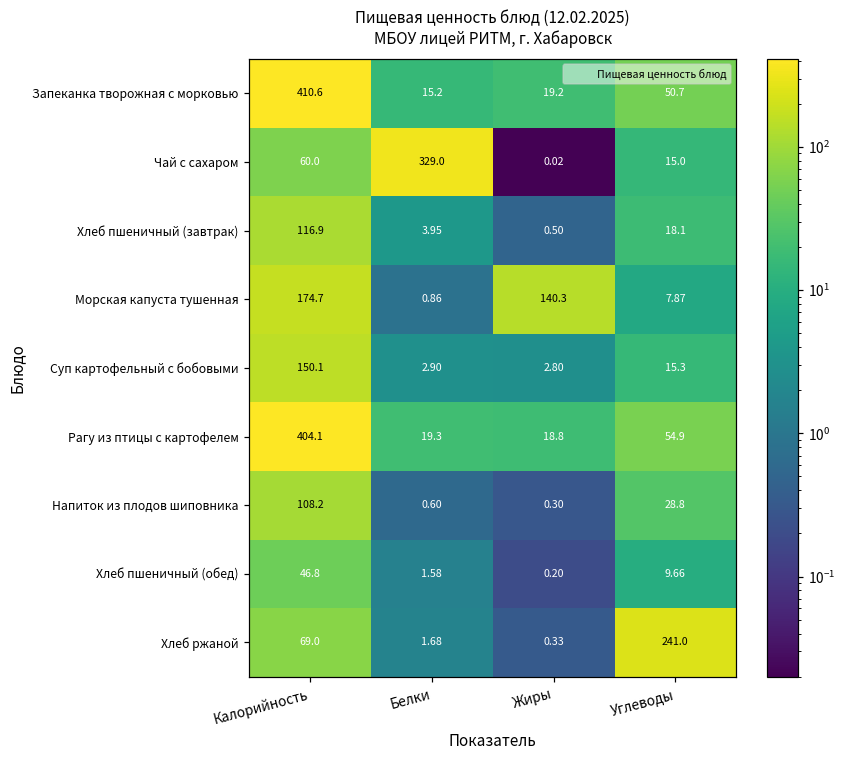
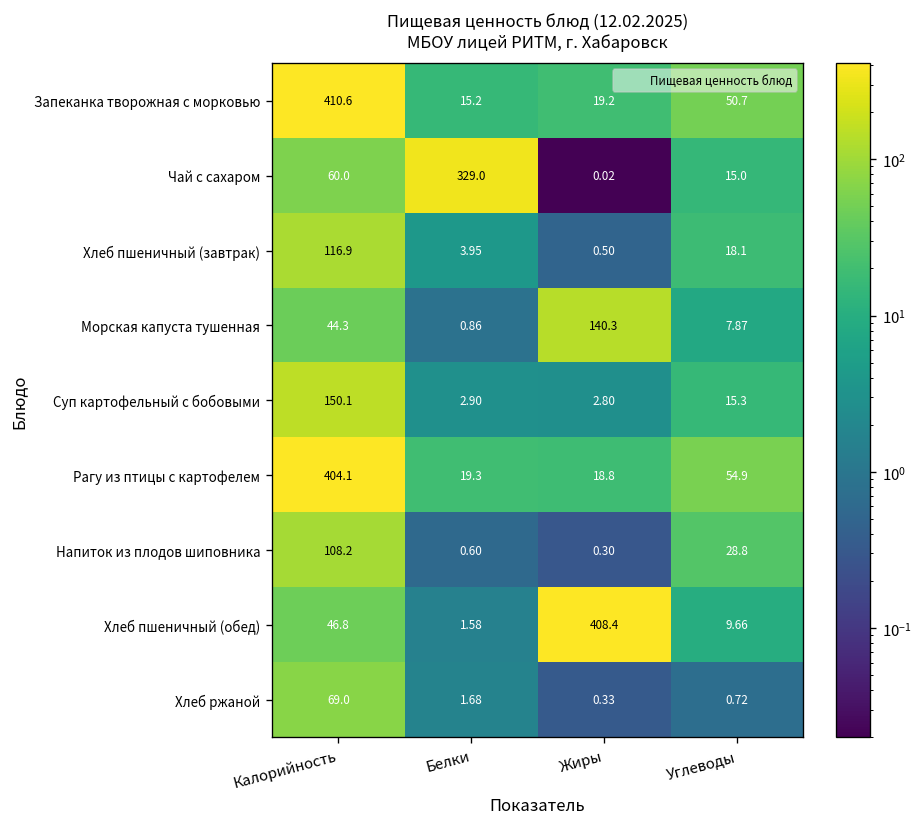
  {
    "Запеканка творожная с морковью": {
      "Калорийность": 410.6,
      "Белки": 15.2,
      "Жиры": 19.2,
      "Углеводы": 50.7
    },
    "Чай с сахаром": {
      "Калорийность": 60.0,
      "Белки": 329.0,
      "Жиры": 0.02,
      "Углеводы": 15.0
    },
    "Хлеб пшеничный (завтрак)": {
      "Калорийность": 116.9,
      "Белки": 3.95,
      "Жиры": 0.50,
      "Углеводы": 18.1
    },
    "Морская капуста тушенная": {
-     "Калорийность": 174.7,
+     "Калорийность": 44.3,
      "Белки": 0.86,
      "Жиры": 140.3,
      "Углеводы": 7.87
    },
    "Суп картофельный с бобовыми": {
      "Калорийность": 150.1,
      "Белки": 2.90,
      "Жиры": 2.80,
      "Углеводы": 15.3
    },
    "Рагу из птицы с картофелем": {
      "Калорийность": 404.1,
      "Белки": 19.3,
      "Жиры": 18.8,
      "Углеводы": 54.9
    },
    "Напиток из плодов шиповника": {
      "Калорийность": 108.2,
      "Белки": 0.60,
      "Жиры": 0.30,
      "Углеводы": 28.8
    },
    "Хлеб пшеничный (обед)": {
      "Калорийность": 46.8,
      "Белки": 1.58,
-     "Жиры": 0.20,
+     "Жиры": 408.4,
      "Углеводы": 9.66
    },
    "Хлеб ржаной": {
      "Калорийность": 69.0,
      "Белки": 1.68,
      "Жиры": 0.33,
-     "Углеводы": 241.0
+     "Углеводы": 0.72
    }
  }
